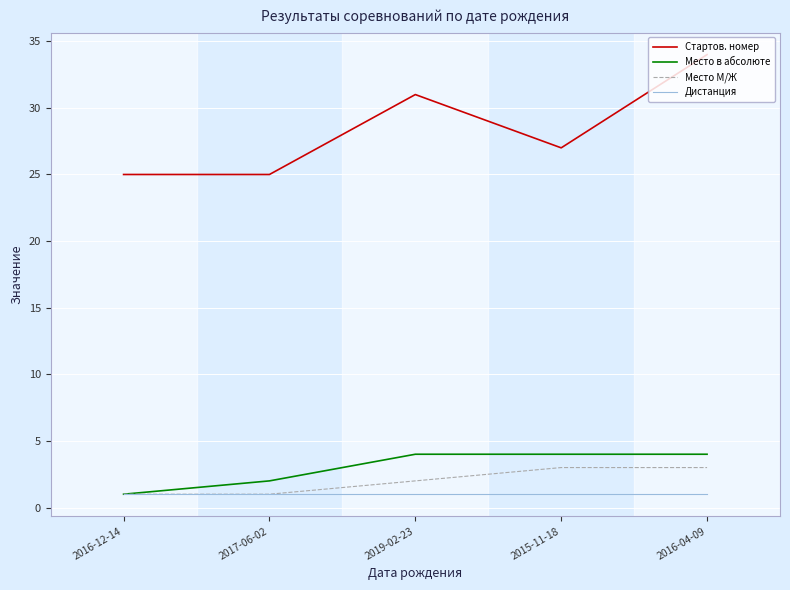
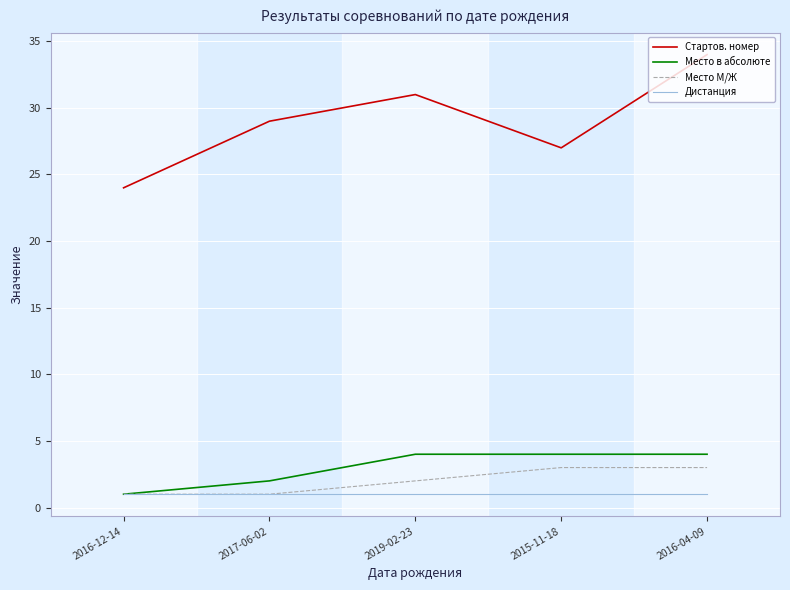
  {
    "Стартов. номер": {
-     "2016-12-14": 25,
-     "2017-06-02": 25,
+     "2016-12-14": 24,
+     "2017-06-02": 29,
      "2019-02-23": 31,
      "2015-11-18": 27
    },
    "Место в абсолюте": {
      "2017-06-02": 2,
      "2019-02-23": 4,
      "2015-11-18": 4,
      "2016-04-09": 4
    }
  }
